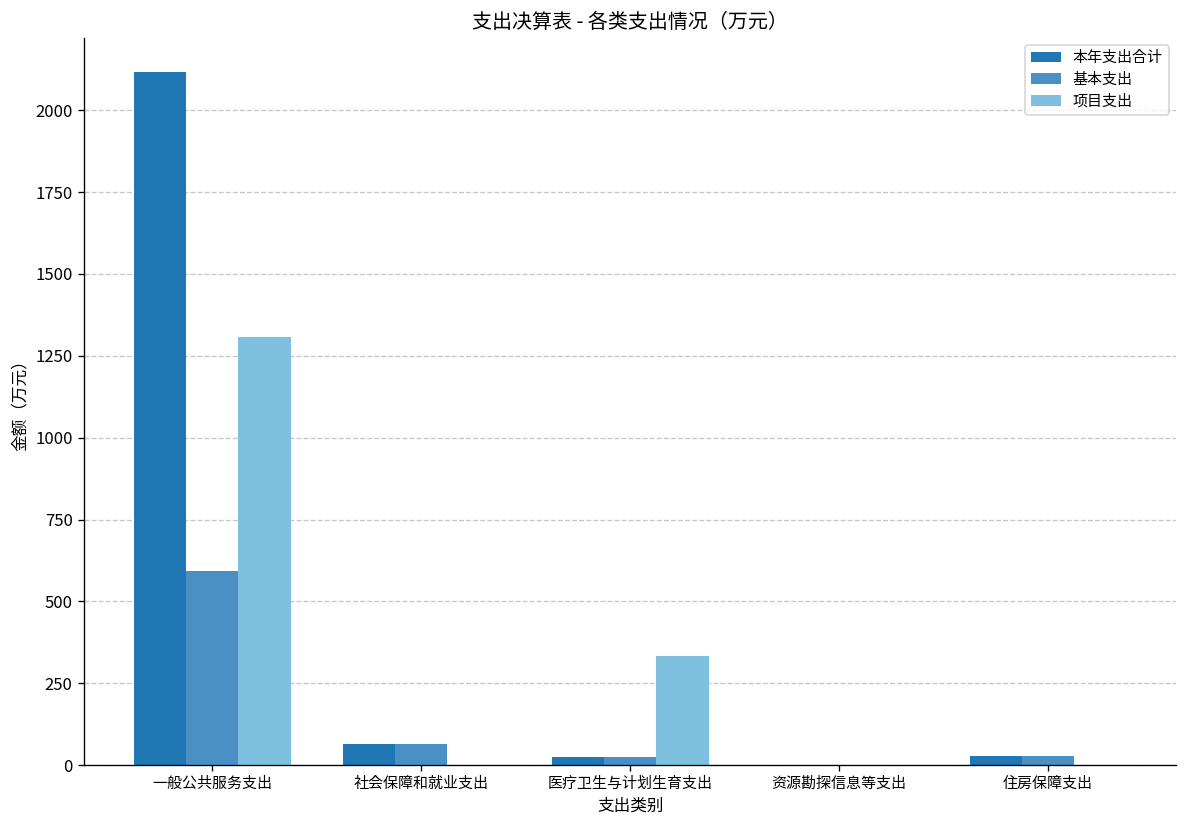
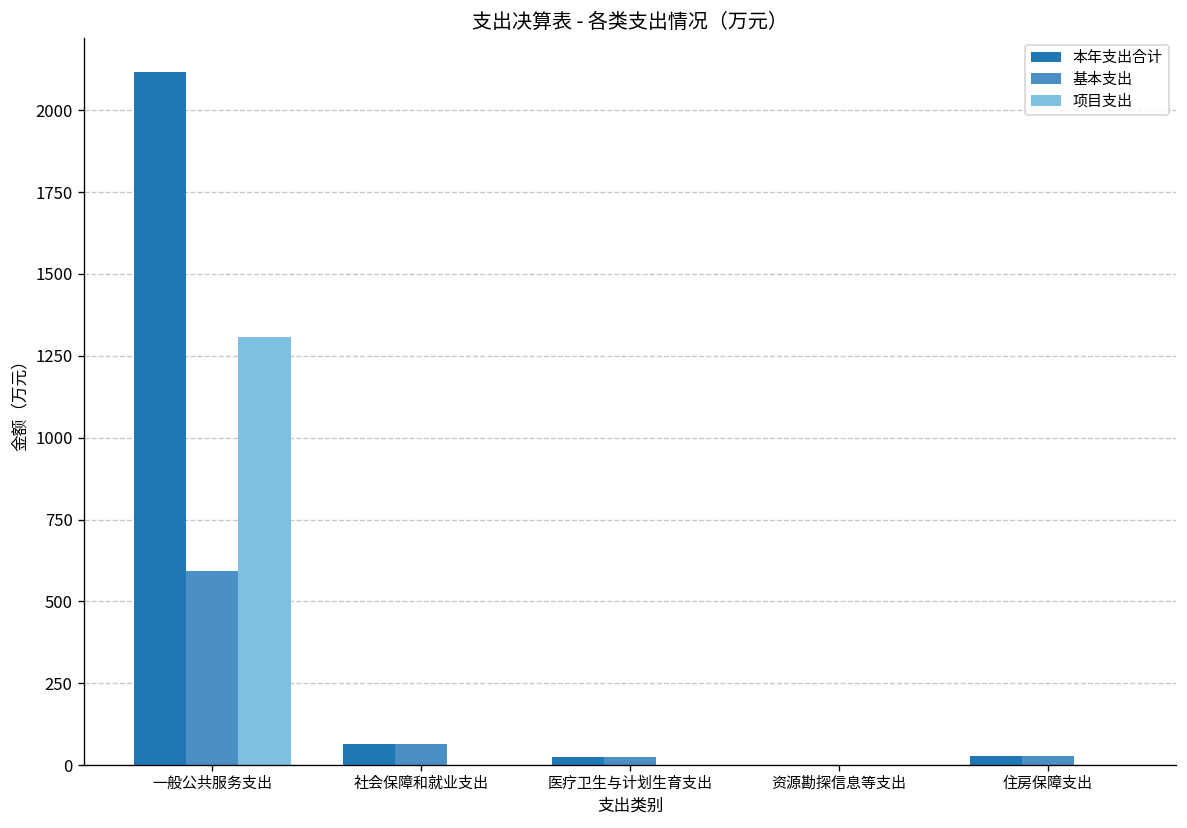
  {
    "项目支出": {
      "一般公共服务支出": 1310,
      "社会保障和就业支出": 0,
-     "医疗卫生与计划生育支出": 340,
+     "医疗卫生与计划生育支出": 0,
      "资源勘探信息等支出": 0,
      "住房保障支出": 0
    }
  }
